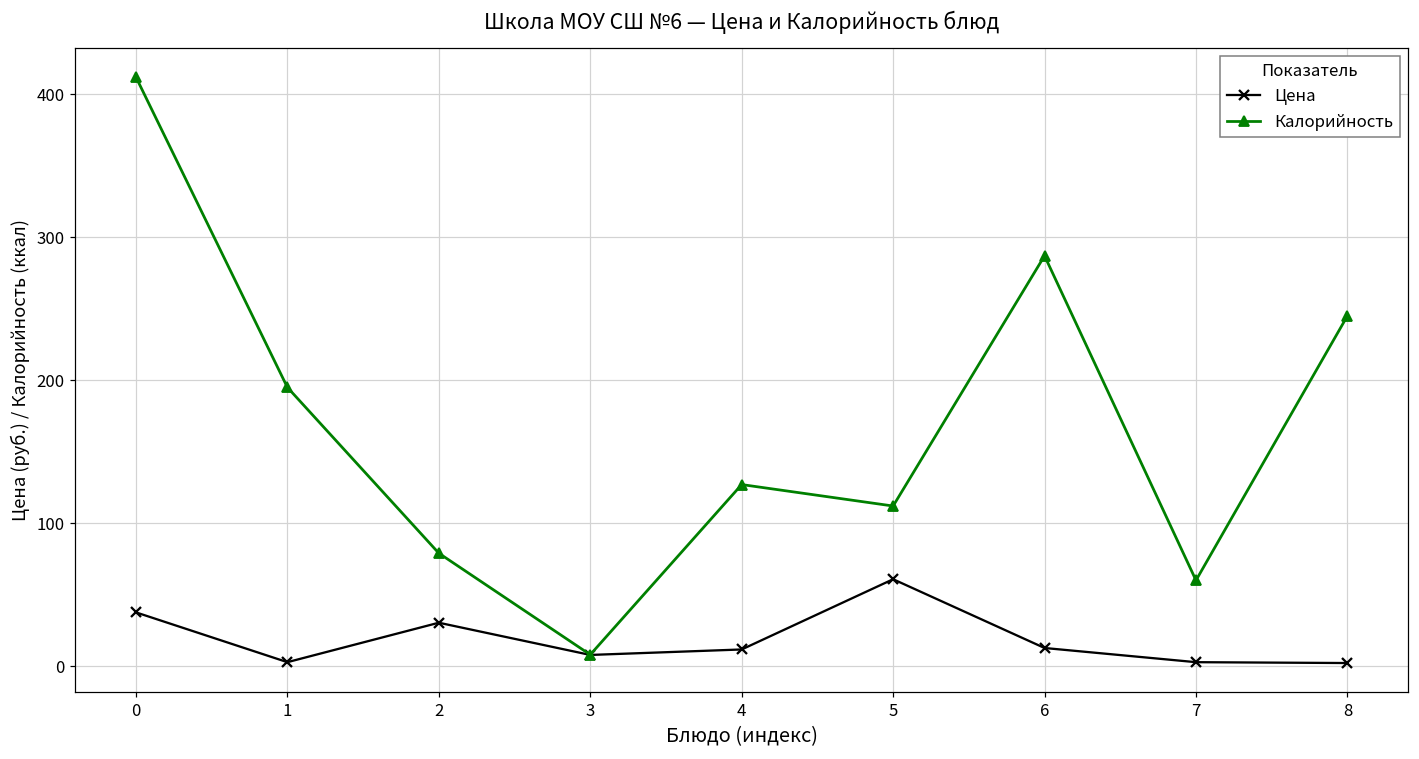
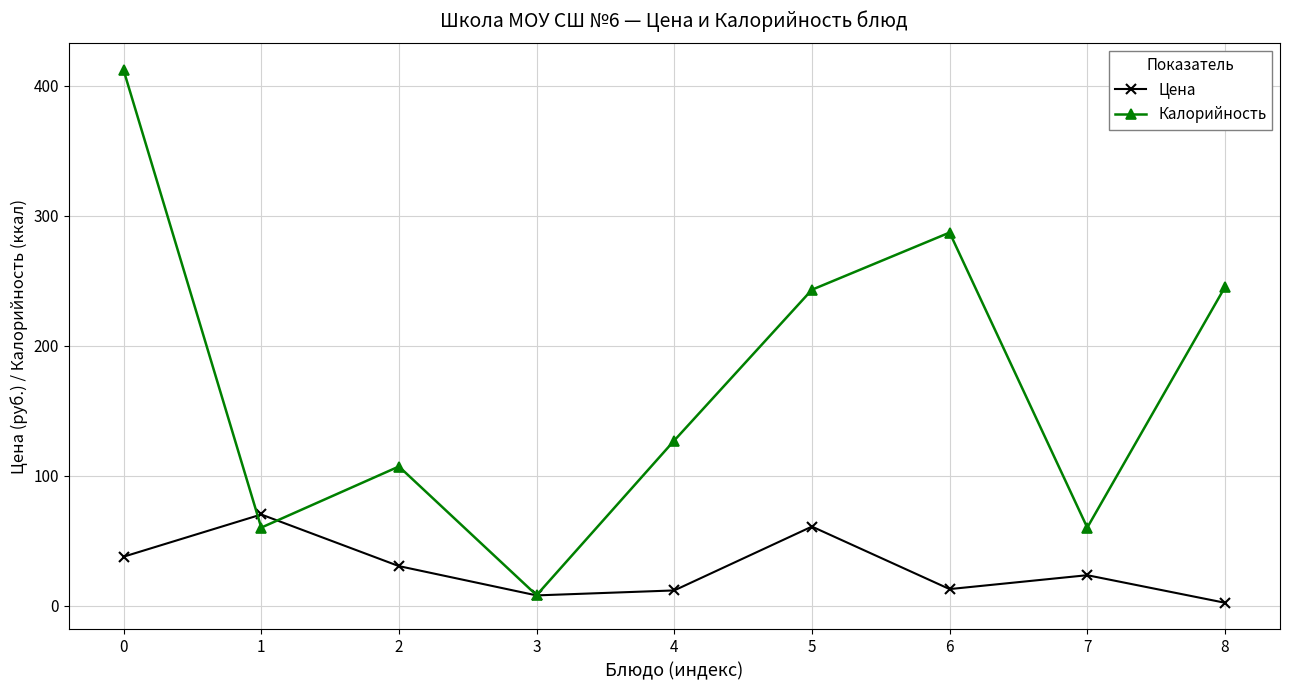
  {
    "Цена": {
      "0": 38,
-     "1": 3,
+     "1": 70,
      "2": 30,
      "4": 12,
      "5": 61,
      "6": 13,
-     "7": 3,
+     "7": 23,
      "8": 2
    },
    "Калорийность": {
      "0": 412,
-     "1": 195,
-     "2": 79,
+     "1": 60,
+     "2": 107,
      "4": 127,
-     "5": 112,
+     "5": 243,
      "6": 287,
      "7": 60,
      "8": 245
    }
  }
